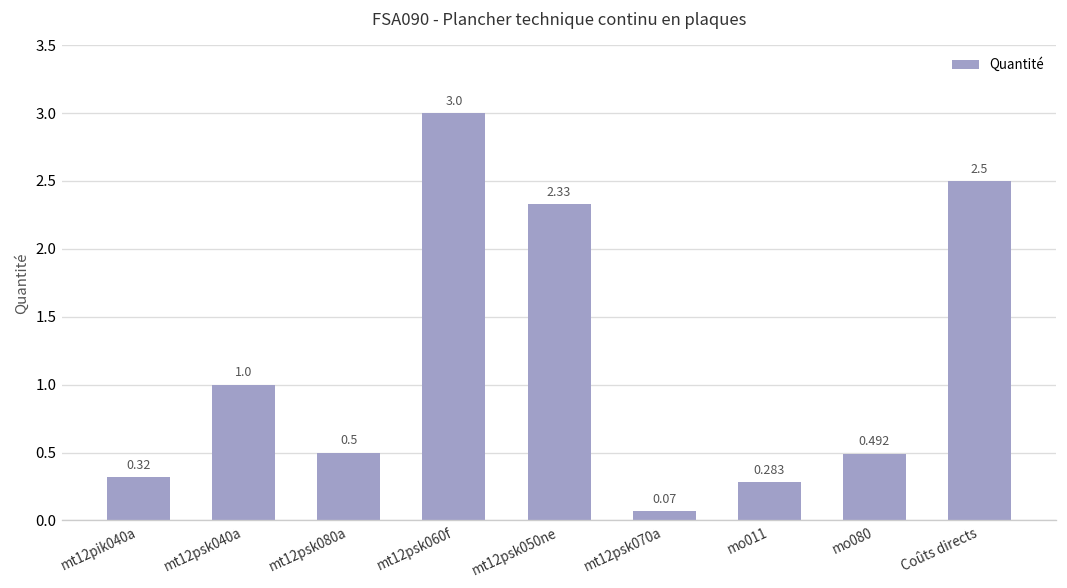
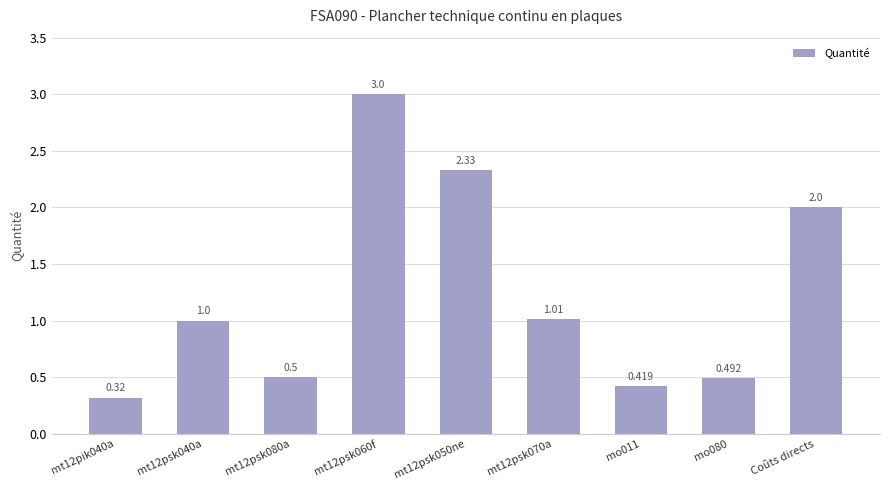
  {
    "mt12pik040a": 0.32,
    "mt12psk040a": 1.0,
    "mt12psk080a": 0.5,
    "mt12psk060f": 3.0,
    "mt12psk050ne": 2.33,
-   "mt12psk070a": 0.07,
-   "mo011": 0.283,
+   "mt12psk070a": 1.01,
+   "mo011": 0.419,
    "mo080": 0.492,
-   "Coûts directs": 2.5
+   "Coûts directs": 2.0
  }
